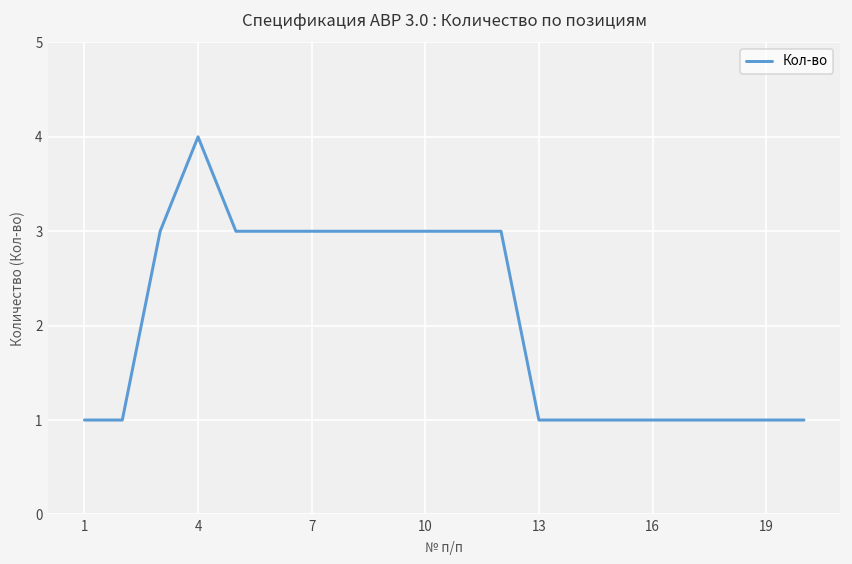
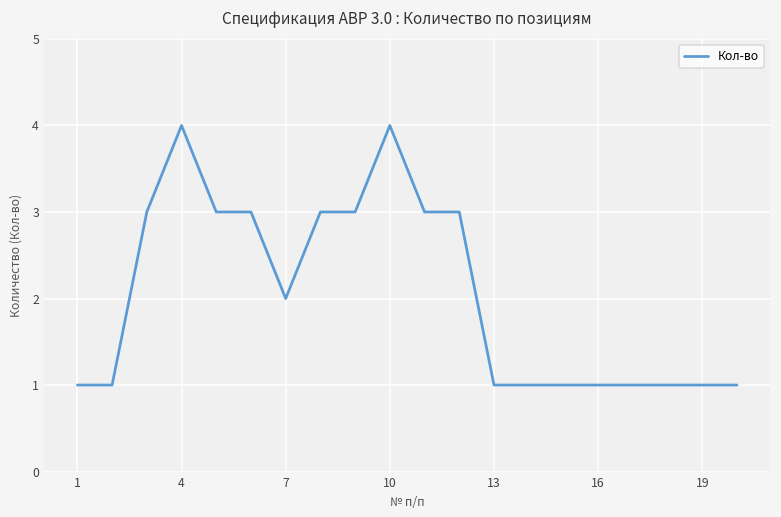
  {
    "1": 1,
    "4": 4,
-   "7": 3,
-   "10": 3,
+   "7": 2,
+   "10": 4,
    "13": 1,
    "16": 1,
    "19": 1
  }
